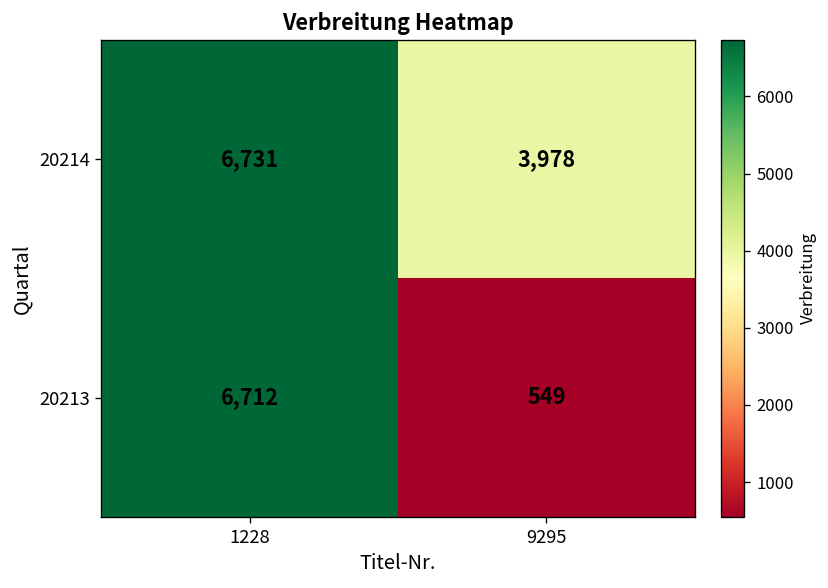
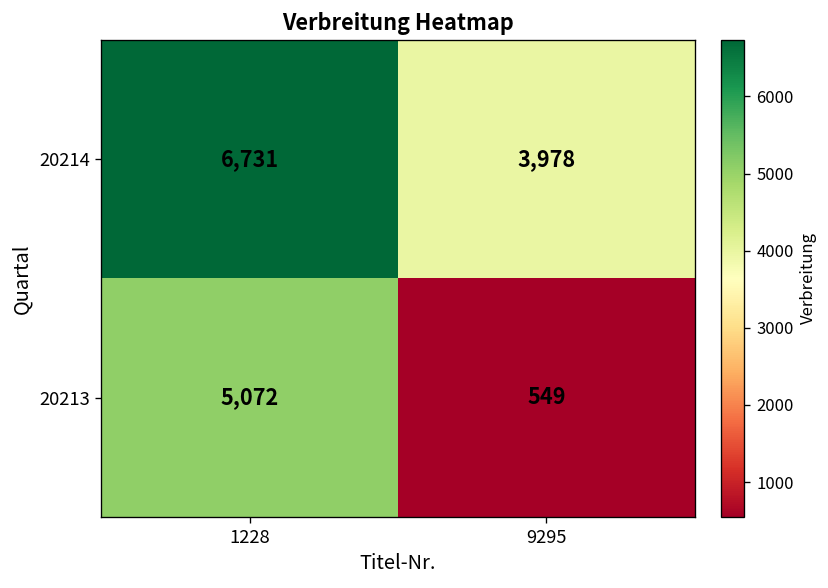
  {
    "20214": {
      "1228": "6,731",
      "9295": "3,978"
    },
    "20213": {
-     "1228": "6,712",
+     "1228": "5,072",
      "9295": "549"
    }
  }
